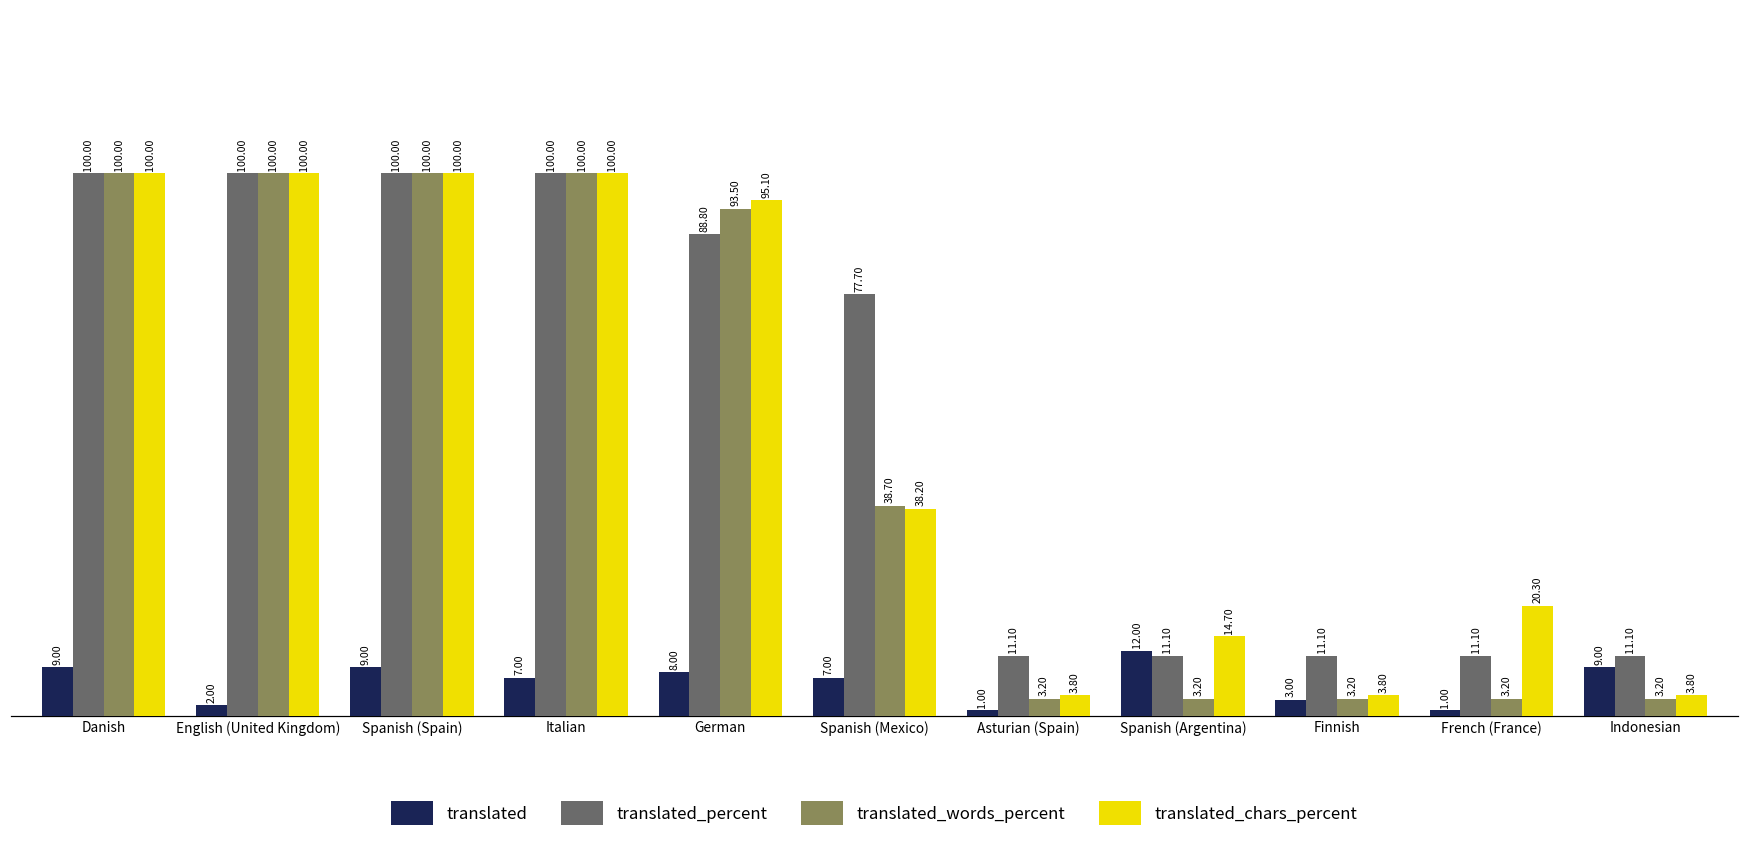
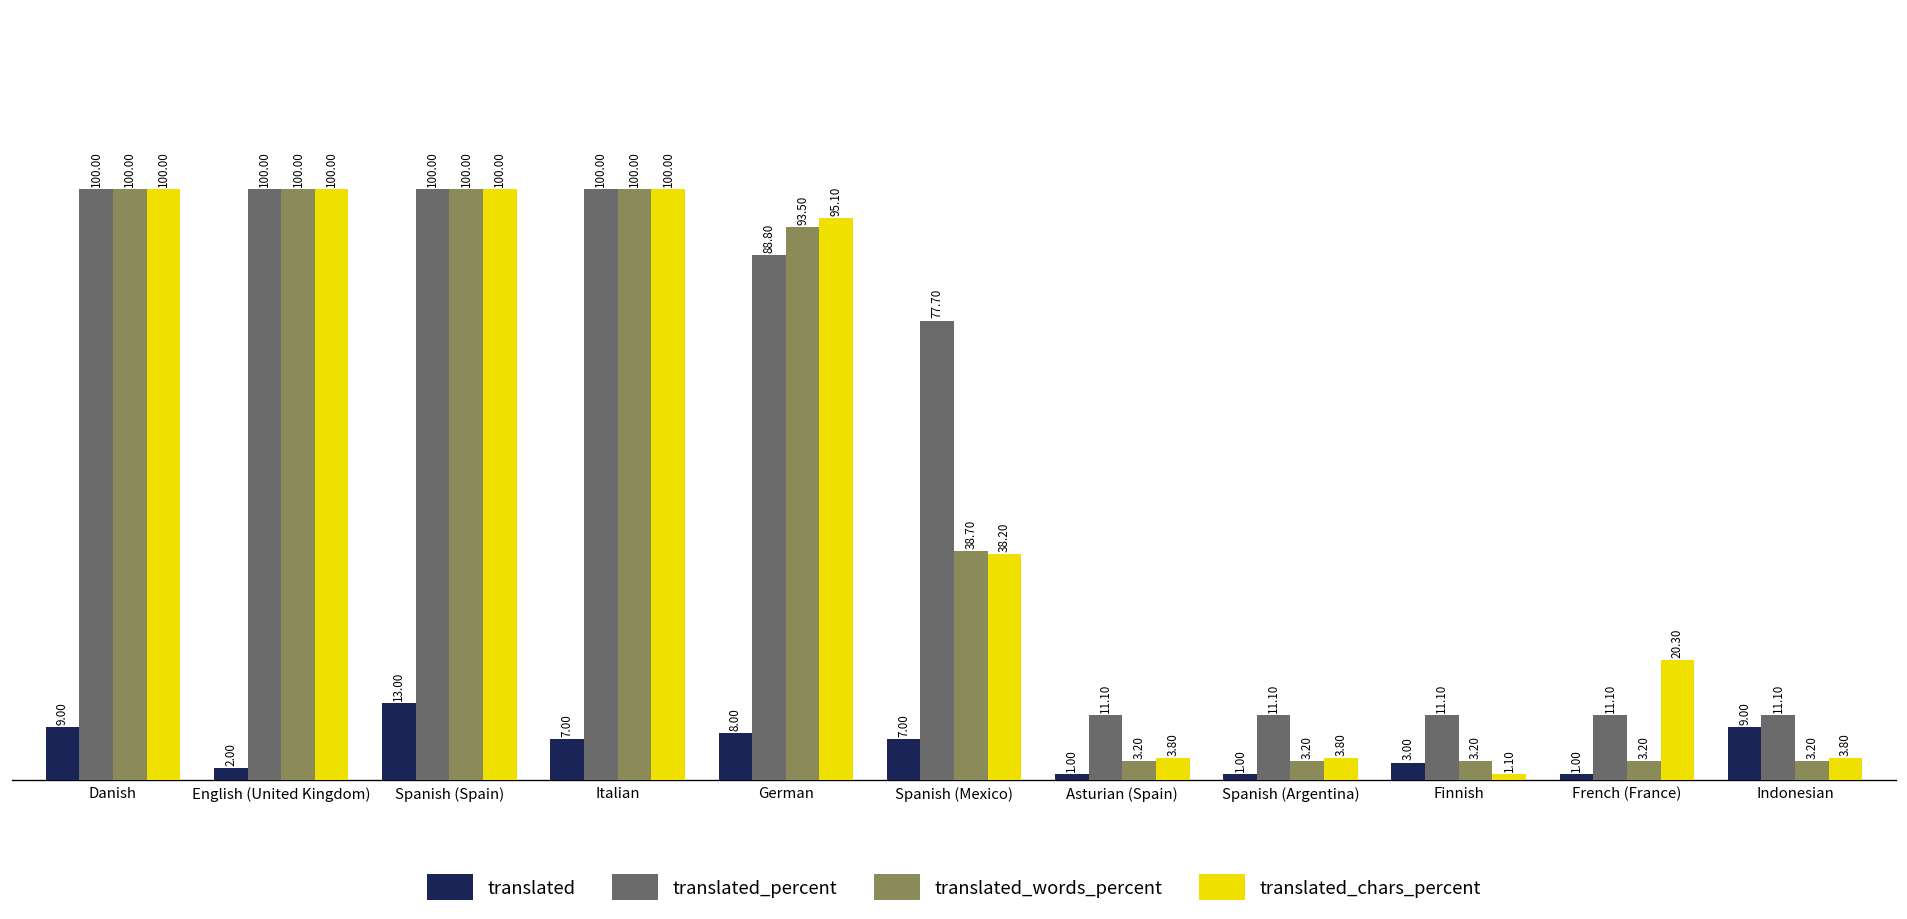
  {
    "translated": {
      "Danish": 9.00,
      "English (United Kingdom)": 2.00,
-     "Spanish (Spain)": 9.00,
+     "Spanish (Spain)": 13.00,
      "Italian": 7.00,
      "German": 8.00,
      "Spanish (Mexico)": 7.00,
      "Asturian (Spain)": 1.00,
-     "Spanish (Argentina)": 12.00,
+     "Spanish (Argentina)": 1.00,
      "Finnish": 3.00,
      "French (France)": 1.00,
      "Indonesian": 9.00
    },
    "translated_chars_percent": {
      "Danish": 100.00,
      "English (United Kingdom)": 100.00,
      "Spanish (Spain)": 100.00,
      "Italian": 100.00,
      "German": 95.10,
      "Spanish (Mexico)": 38.20,
      "Asturian (Spain)": 3.80,
-     "Spanish (Argentina)": 14.70,
-     "Finnish": 3.80,
+     "Spanish (Argentina)": 3.80,
+     "Finnish": 1.10,
      "French (France)": 20.30,
      "Indonesian": 3.80
    }
  }
